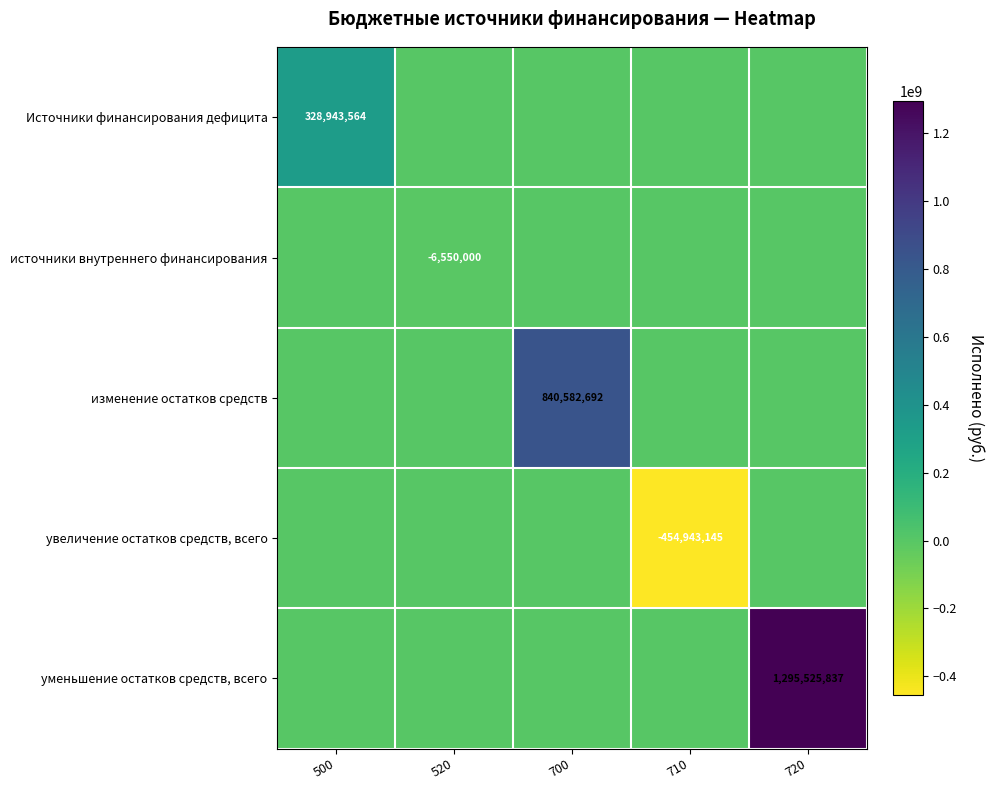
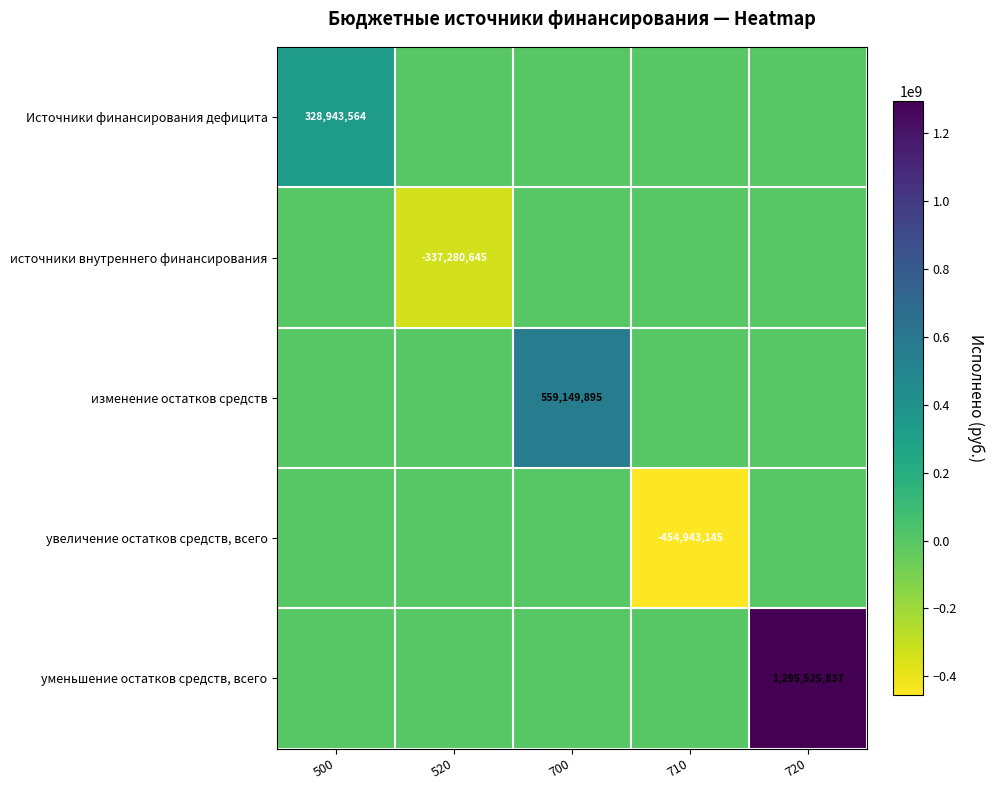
  {
    "Источники финансирования дефицита": {
      "500": "328,943,564"
    },
    "источники внутреннего финансирования": {
-     "520": "-6,550,000"
+     "520": "-337,280,645"
    },
    "изменение остатков средств": {
-     "700": "840,582,692"
+     "700": "559,149,895"
    },
    "увеличение остатков средств, всего": {
      "710": "-454,943,145"
    },
    "уменьшение остатков средств, всего": {
      "720": "1,295,525,837"
    }
  }
